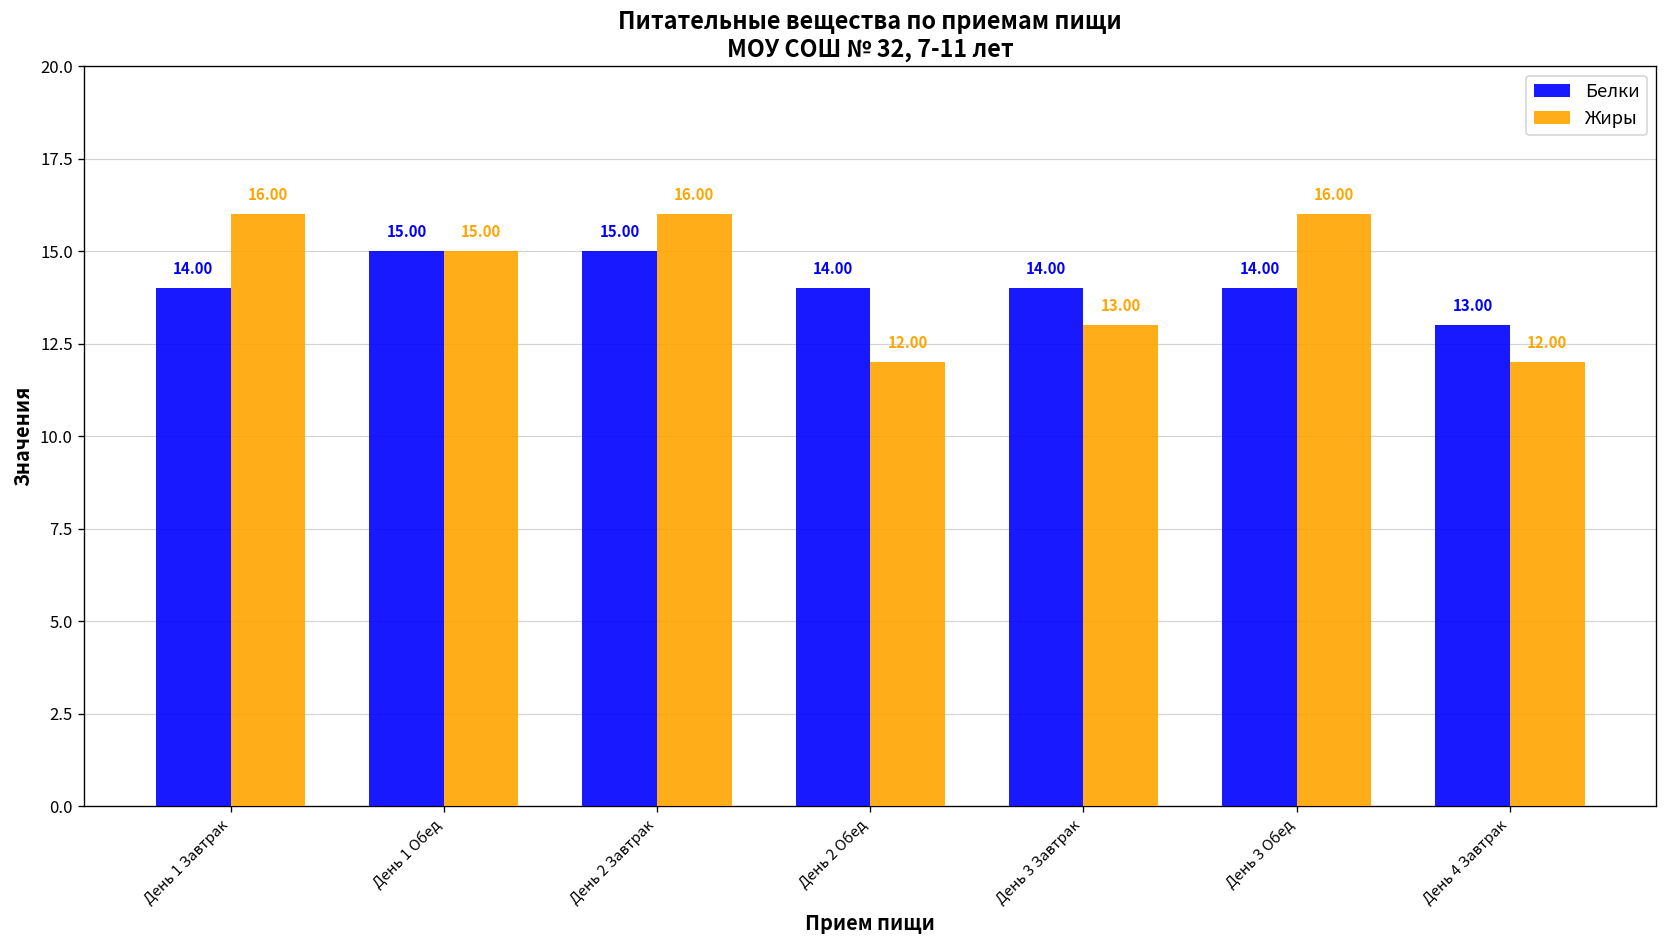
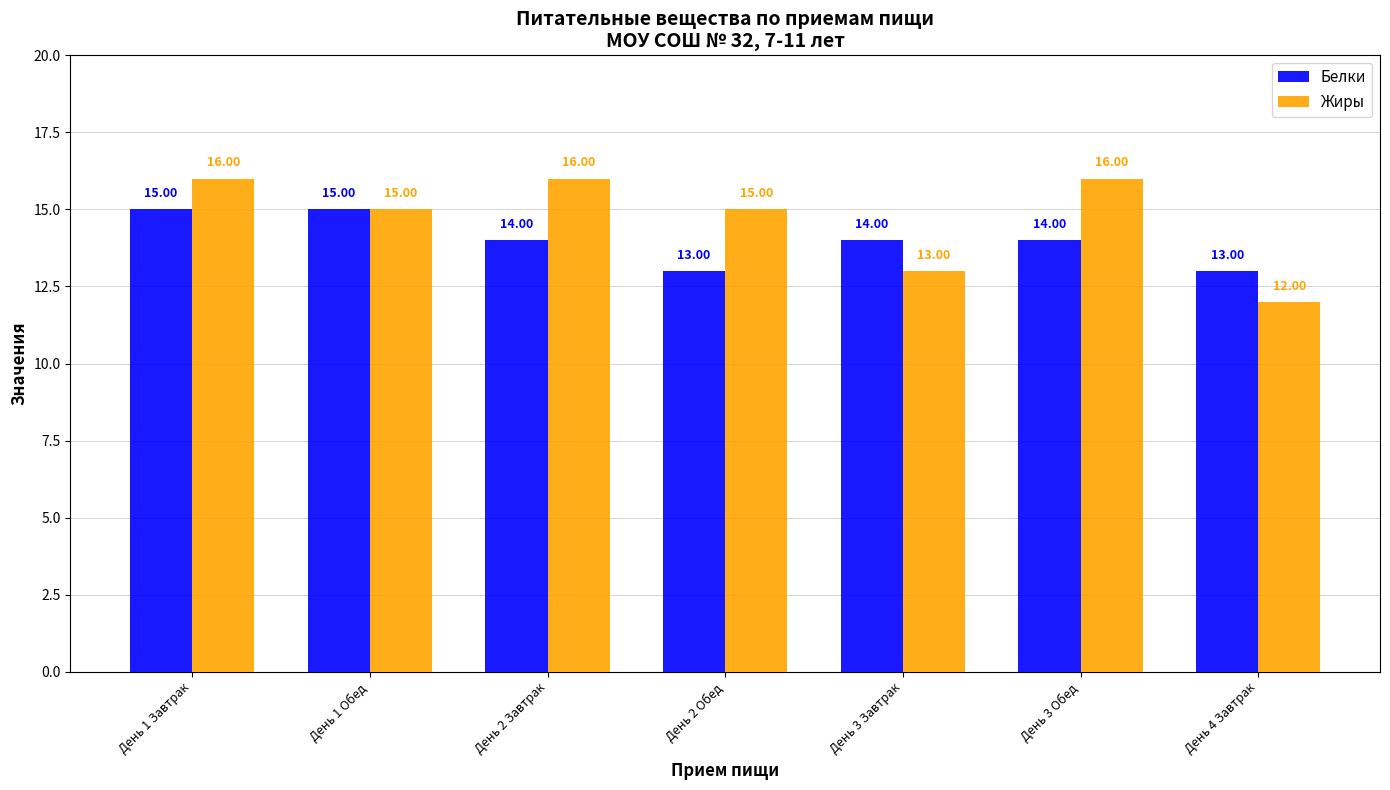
  {
    "Белки": {
-     "День 1 Завтрак": 14.00,
+     "День 1 Завтрак": 15.00,
      "День 1 Обед": 15.00,
-     "День 2 Завтрак": 15.00,
-     "День 2 Обед": 14.00,
+     "День 2 Завтрак": 14.00,
+     "День 2 Обед": 13.00,
      "День 3 Завтрак": 14.00,
      "День 3 Обед": 14.00,
      "День 4 Завтрак": 13.00
    },
    "Жиры": {
      "День 1 Завтрак": 16.00,
      "День 1 Обед": 15.00,
      "День 2 Завтрак": 16.00,
-     "День 2 Обед": 12.00,
+     "День 2 Обед": 15.00,
      "День 3 Завтрак": 13.00,
      "День 3 Обед": 16.00,
      "День 4 Завтрак": 12.00
    }
  }
